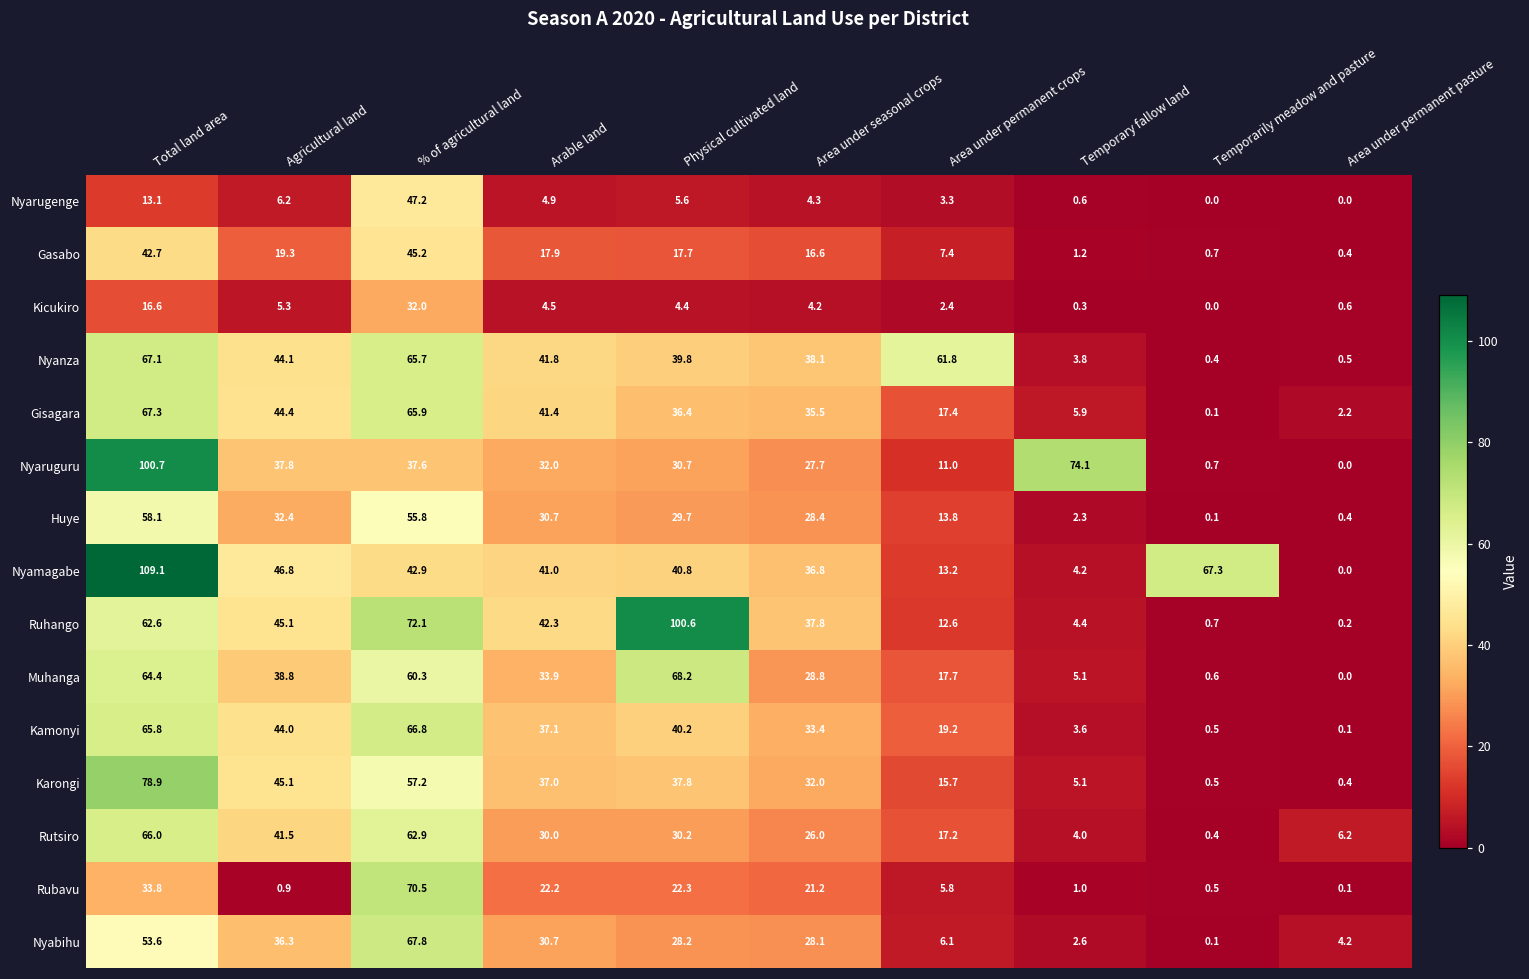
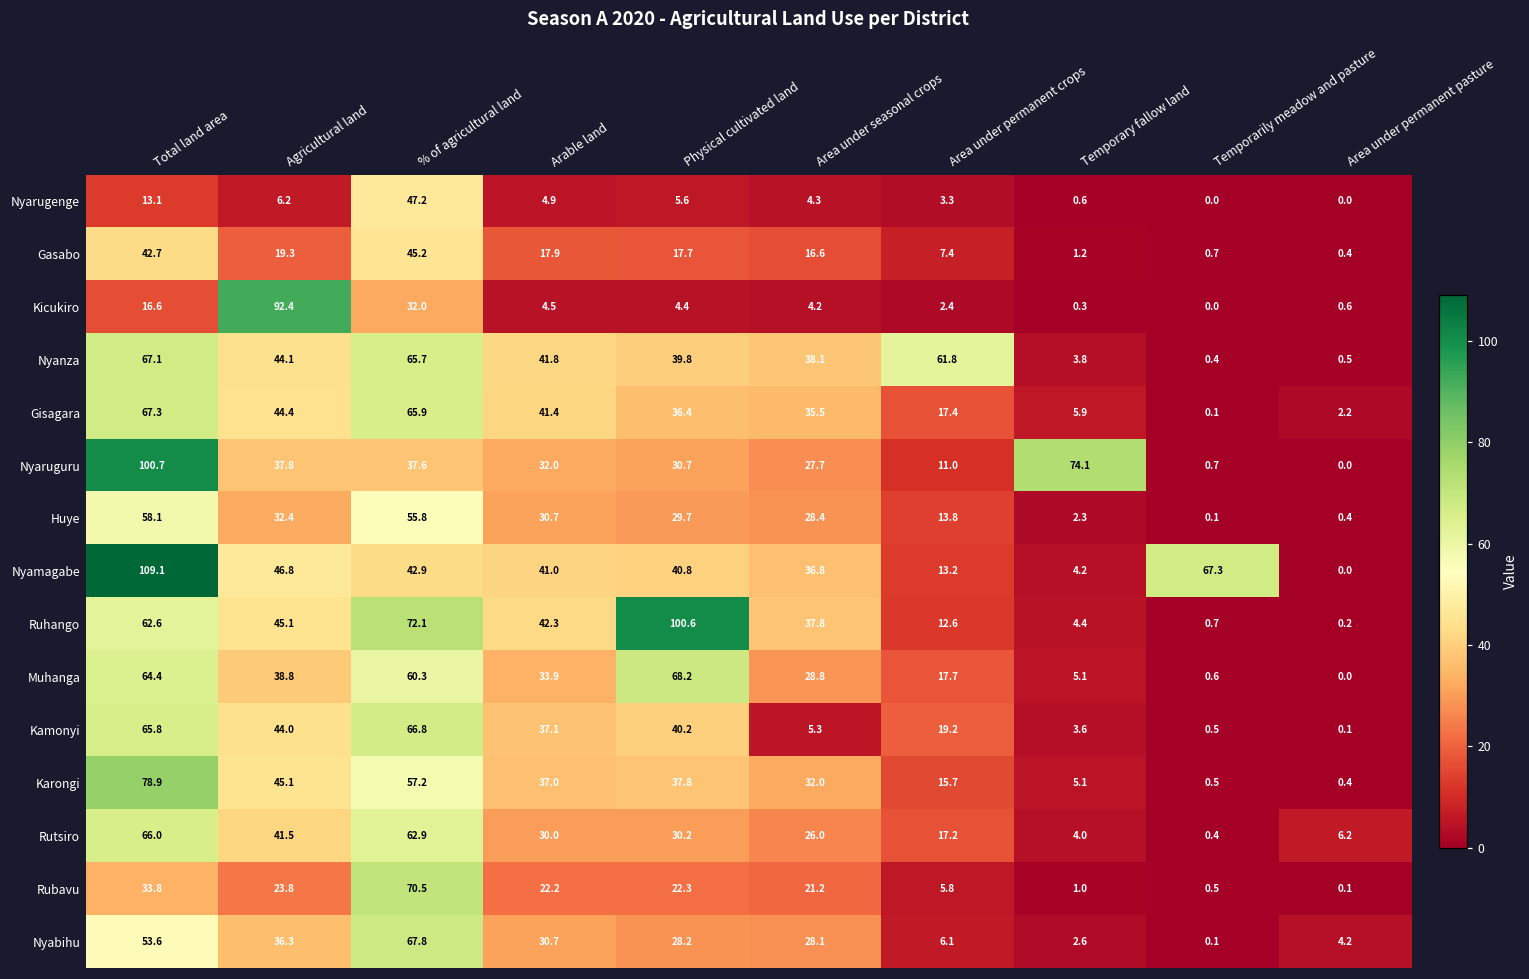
  {
    "Nyarugenge": {
      "Total land area": 13.1,
      "Agricultural land": 6.2,
      "% of agricultural land": 47.2,
      "Arable land": 4.9,
      "Physical cultivated land": 5.6,
      "Area under seasonal crops": 4.3,
      "Area under permanent crops": 3.3,
      "Temporary fallow land": 0.6,
      "Temporarily meadow and pasture": 0.0,
      "Area under permanent pasture": 0.0
    },
    "Gasabo": {
      "Total land area": 42.7,
      "Agricultural land": 19.3,
      "% of agricultural land": 45.2,
      "Arable land": 17.9,
      "Physical cultivated land": 17.7,
      "Area under seasonal crops": 16.6,
      "Area under permanent crops": 7.4,
      "Temporary fallow land": 1.2,
      "Temporarily meadow and pasture": 0.7,
      "Area under permanent pasture": 0.4
    },
    "Kicukiro": {
      "Total land area": 16.6,
-     "Agricultural land": 5.3,
+     "Agricultural land": 92.4,
      "% of agricultural land": 32.0,
      "Arable land": 4.5,
      "Physical cultivated land": 4.4,
      "Area under seasonal crops": 4.2,
      "Area under permanent crops": 2.4,
      "Temporary fallow land": 0.3,
      "Temporarily meadow and pasture": 0.0,
      "Area under permanent pasture": 0.6
    },
    "Nyanza": {
      "Total land area": 67.1,
      "Agricultural land": 44.1,
      "% of agricultural land": 65.7,
      "Arable land": 41.8,
      "Physical cultivated land": 39.8,
      "Area under seasonal crops": 38.1,
      "Area under permanent crops": 61.8,
      "Temporary fallow land": 3.8,
      "Temporarily meadow and pasture": 0.4,
      "Area under permanent pasture": 0.5
    },
    "Gisagara": {
      "Total land area": 67.3,
      "Agricultural land": 44.4,
      "% of agricultural land": 65.9,
      "Arable land": 41.4,
      "Physical cultivated land": 36.4,
      "Area under seasonal crops": 35.5,
      "Area under permanent crops": 17.4,
      "Temporary fallow land": 5.9,
      "Temporarily meadow and pasture": 0.1,
      "Area under permanent pasture": 2.2
    },
    "Nyaruguru": {
      "Total land area": 100.7,
      "Agricultural land": 37.8,
      "% of agricultural land": 37.6,
      "Arable land": 32.0,
      "Physical cultivated land": 30.7,
      "Area under seasonal crops": 27.7,
      "Area under permanent crops": 11.0,
      "Temporary fallow land": 74.1,
      "Temporarily meadow and pasture": 0.7,
      "Area under permanent pasture": 0.0
    },
    "Huye": {
      "Total land area": 58.1,
      "Agricultural land": 32.4,
      "% of agricultural land": 55.8,
      "Arable land": 30.7,
      "Physical cultivated land": 29.7,
      "Area under seasonal crops": 28.4,
      "Area under permanent crops": 13.8,
      "Temporary fallow land": 2.3,
      "Temporarily meadow and pasture": 0.1,
      "Area under permanent pasture": 0.4
    },
    "Nyamagabe": {
      "Total land area": 109.1,
      "Agricultural land": 46.8,
      "% of agricultural land": 42.9,
      "Arable land": 41.0,
      "Physical cultivated land": 40.8,
      "Area under seasonal crops": 36.8,
      "Area under permanent crops": 13.2,
      "Temporary fallow land": 4.2,
      "Temporarily meadow and pasture": 67.3,
      "Area under permanent pasture": 0.0
    },
    "Ruhango": {
      "Total land area": 62.6,
      "Agricultural land": 45.1,
      "% of agricultural land": 72.1,
      "Arable land": 42.3,
      "Physical cultivated land": 100.6,
      "Area under seasonal crops": 37.8,
      "Area under permanent crops": 12.6,
      "Temporary fallow land": 4.4,
      "Temporarily meadow and pasture": 0.7,
      "Area under permanent pasture": 0.2
    },
    "Muhanga": {
      "Total land area": 64.4,
      "Agricultural land": 38.8,
      "% of agricultural land": 60.3,
      "Arable land": 33.9,
      "Physical cultivated land": 68.2,
      "Area under seasonal crops": 28.8,
      "Area under permanent crops": 17.7,
      "Temporary fallow land": 5.1,
      "Temporarily meadow and pasture": 0.6,
      "Area under permanent pasture": 0.0
    },
    "Kamonyi": {
      "Total land area": 65.8,
      "Agricultural land": 44.0,
      "% of agricultural land": 66.8,
      "Arable land": 37.1,
      "Physical cultivated land": 40.2,
-     "Area under seasonal crops": 33.4,
+     "Area under seasonal crops": 5.3,
      "Area under permanent crops": 19.2,
      "Temporary fallow land": 3.6,
      "Temporarily meadow and pasture": 0.5,
      "Area under permanent pasture": 0.1
    },
    "Karongi": {
      "Total land area": 78.9,
      "Agricultural land": 45.1,
      "% of agricultural land": 57.2,
      "Arable land": 37.0,
      "Physical cultivated land": 37.8,
      "Area under seasonal crops": 32.0,
      "Area under permanent crops": 15.7,
      "Temporary fallow land": 5.1,
      "Temporarily meadow and pasture": 0.5,
      "Area under permanent pasture": 0.4
    },
    "Rutsiro": {
      "Total land area": 66.0,
      "Agricultural land": 41.5,
      "% of agricultural land": 62.9,
      "Arable land": 30.0,
      "Physical cultivated land": 30.2,
      "Area under seasonal crops": 26.0,
      "Area under permanent crops": 17.2,
      "Temporary fallow land": 4.0,
      "Temporarily meadow and pasture": 0.4,
      "Area under permanent pasture": 6.2
    },
    "Rubavu": {
      "Total land area": 33.8,
-     "Agricultural land": 0.9,
+     "Agricultural land": 23.8,
      "% of agricultural land": 70.5,
      "Arable land": 22.2,
      "Physical cultivated land": 22.3,
      "Area under seasonal crops": 21.2,
      "Area under permanent crops": 5.8,
      "Temporary fallow land": 1.0,
      "Temporarily meadow and pasture": 0.5,
      "Area under permanent pasture": 0.1
    },
    "Nyabihu": {
      "Total land area": 53.6,
      "Agricultural land": 36.3,
      "% of agricultural land": 67.8,
      "Arable land": 30.7,
      "Physical cultivated land": 28.2,
      "Area under seasonal crops": 28.1,
      "Area under permanent crops": 6.1,
      "Temporary fallow land": 2.6,
      "Temporarily meadow and pasture": 0.1,
      "Area under permanent pasture": 4.2
    }
  }
